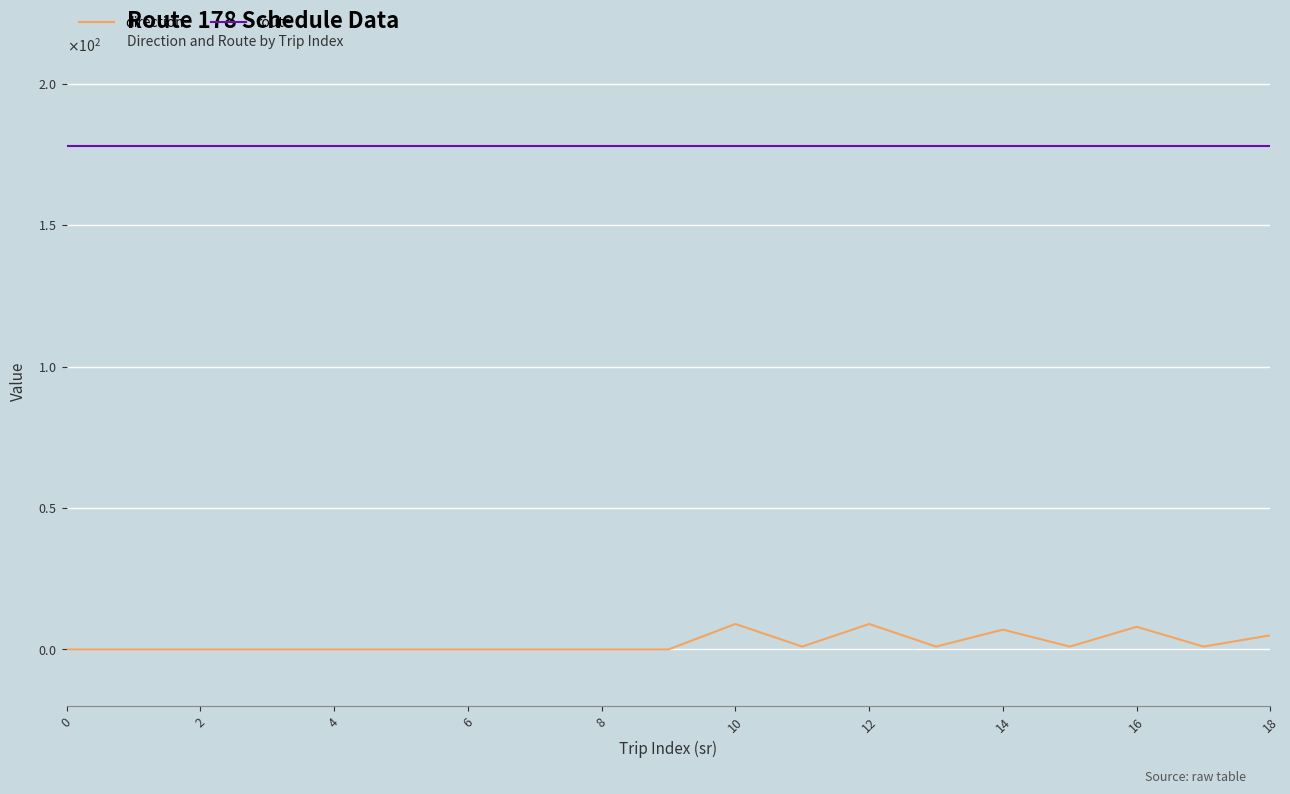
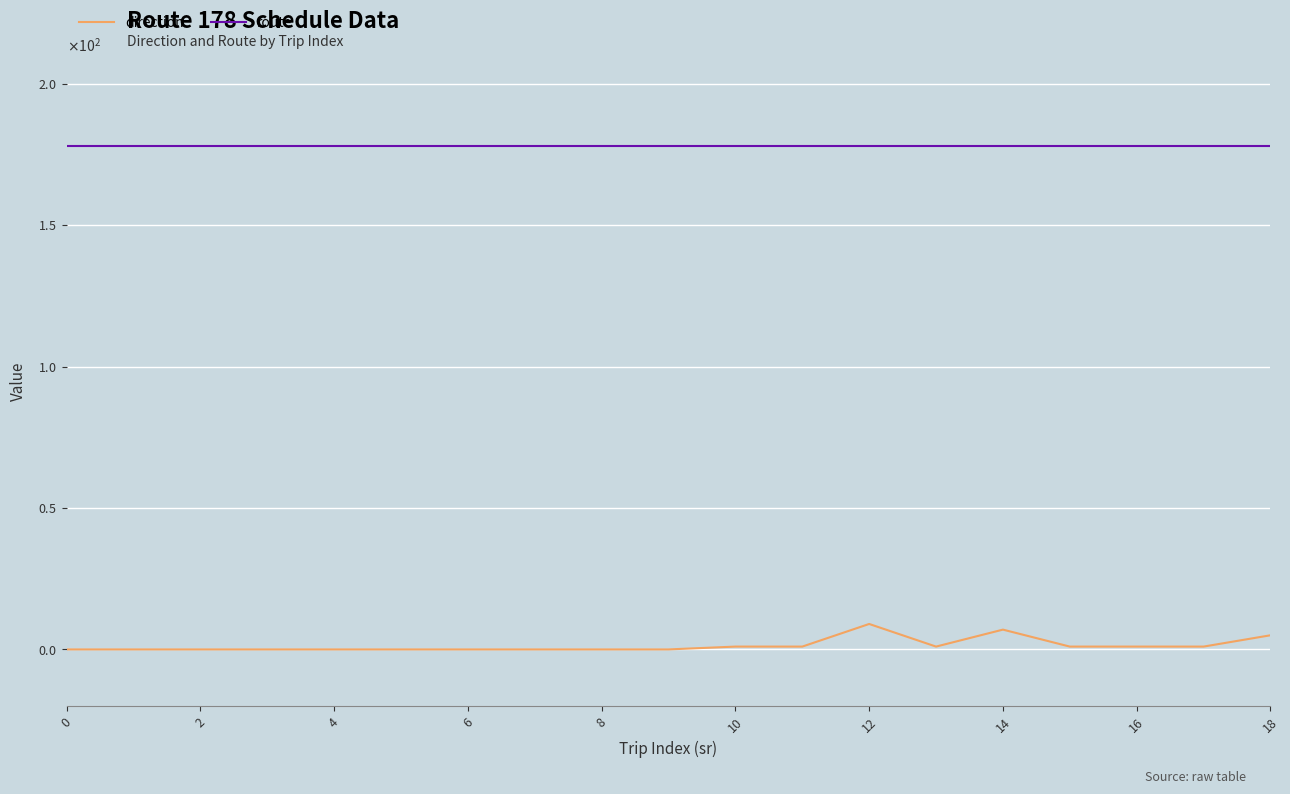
  {
    "direction": {
      "0": 0,
      "2": 0,
      "4": 0,
      "6": 0,
      "8": 0,
-     "10": 9,
+     "10": 1,
      "12": 9,
      "14": 7,
-     "16": 8,
+     "16": 1,
      "18": 5
    },
    "route": {
      "0": 178,
      "2": 178,
      "4": 178,
      "6": 178,
      "8": 178,
      "10": 178,
      "12": 178,
      "14": 178,
      "16": 178,
      "18": 178
    }
  }
